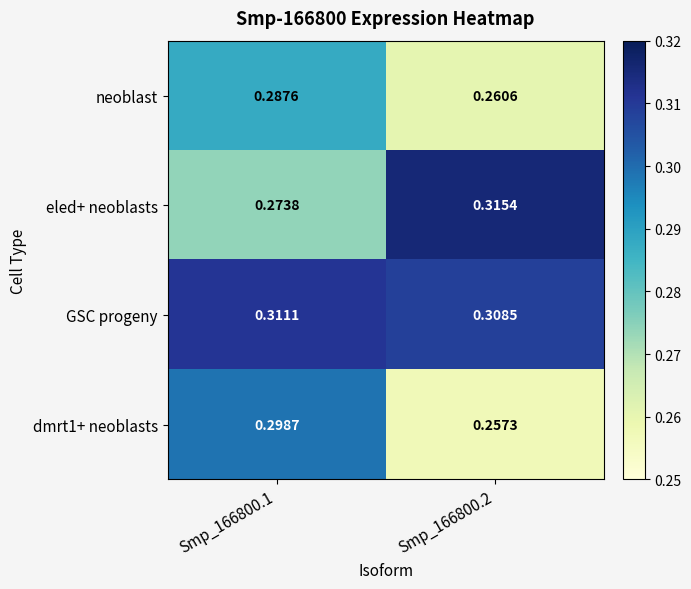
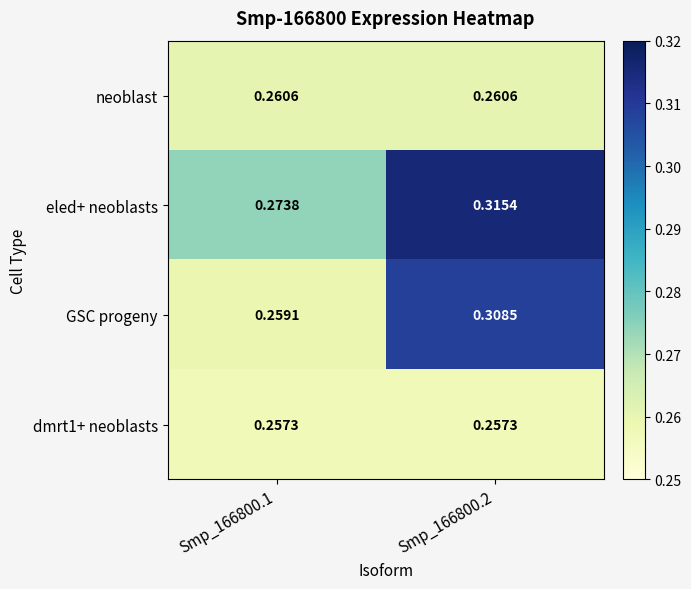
  {
    "neoblast": {
-     "Smp_166800.1": 0.2876,
+     "Smp_166800.1": 0.2606,
      "Smp_166800.2": 0.2606
    },
    "eled+ neoblasts": {
      "Smp_166800.1": 0.2738,
      "Smp_166800.2": 0.3154
    },
    "GSC progeny": {
-     "Smp_166800.1": 0.3111,
+     "Smp_166800.1": 0.2591,
      "Smp_166800.2": 0.3085
    },
    "dmrt1+ neoblasts": {
-     "Smp_166800.1": 0.2987,
+     "Smp_166800.1": 0.2573,
      "Smp_166800.2": 0.2573
    }
  }
